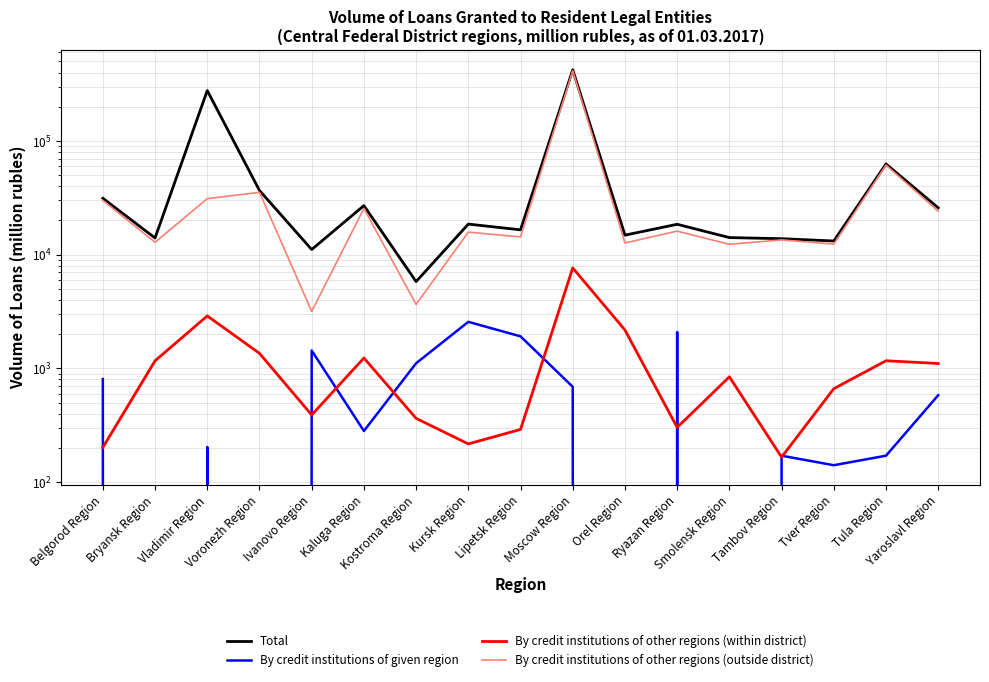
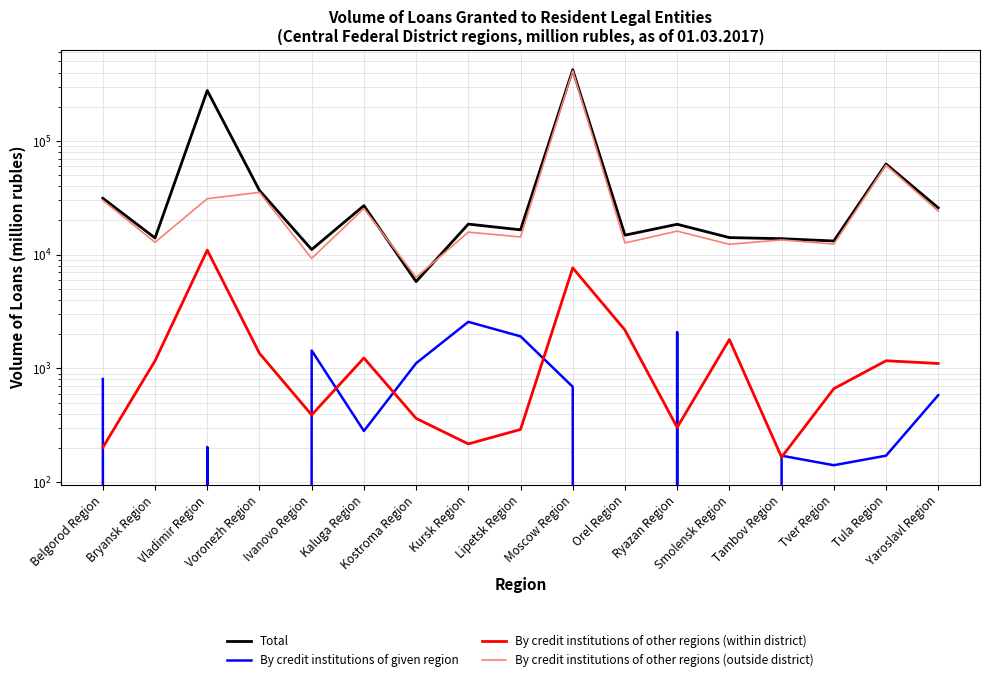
  {
    "Total": {
      "Bryansk Region": 14000,
      "Vladimir Region": 280000,
      "Ivanovo Region": 11000,
      "Kaluga Region": 27000,
      "Kostroma Region": 6000,
      "Kursk Region": 19000,
      "Lipetsk Region": 17000,
      "Orel Region": 15000,
      "Ryazan Region": 19000,
      "Smolensk Region": 14000,
      "Tver Region": 13000,
      "Yaroslavl Region": 26000
    },
    "By credit institutions of given region": {
      "Belgorod Region": 800,
      "Vladimir Region": 200,
      "Ivanovo Region": 1400,
      "Kaluga Region": 280,
      "Kostroma Region": 1100,
      "Kursk Region": 2600,
      "Lipetsk Region": 1900,
      "Moscow Region": 700,
      "Ryazan Region": 2100,
      "Tver Region": 140,
      "Tula Region": 170,
      "Yaroslavl Region": 600
    },
    "By credit institutions of other regions (within district)": {
      "Belgorod Region": 200,
      "Bryansk Region": 1200,
-     "Vladimir Region": 2900,
+     "Vladimir Region": 11000,
      "Voronezh Region": 1400,
      "Ivanovo Region": 390,
      "Kaluga Region": 1200,
      "Kostroma Region": 360,
      "Kursk Region": 220,
      "Lipetsk Region": 290,
      "Moscow Region": 8000,
      "Orel Region": 2200,
      "Ryazan Region": 300,
-     "Smolensk Region": 800,
+     "Smolensk Region": 1800,
      "Tver Region": 700,
      "Tula Region": 1200,
      "Yaroslavl Region": 1100
    },
    "By credit institutions of other regions (outside district)": {
      "Bryansk Region": 13000,
      "Vladimir Region": 31000,
-     "Ivanovo Region": 3200,
+     "Ivanovo Region": 9000,
      "Kaluga Region": 26000,
-     "Kostroma Region": 3700,
+     "Kostroma Region": 6000,
      "Kursk Region": 16000,
      "Lipetsk Region": 14000,
      "Orel Region": 13000,
      "Ryazan Region": 16000,
      "Smolensk Region": 12000,
      "Tver Region": 12000,
      "Yaroslavl Region": 24000
    }
  }
